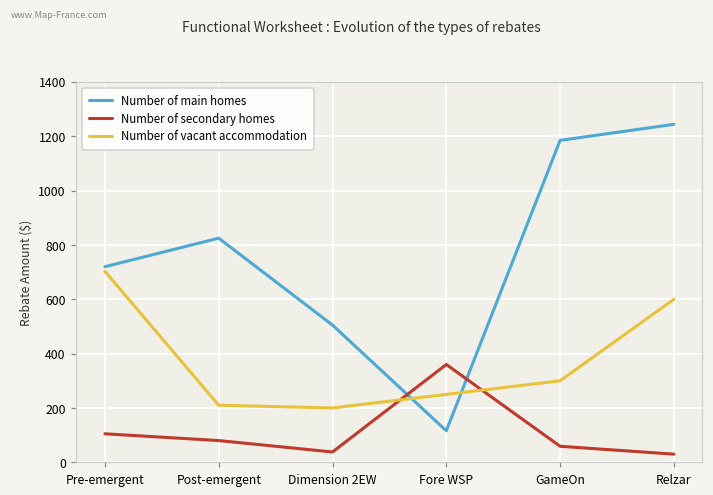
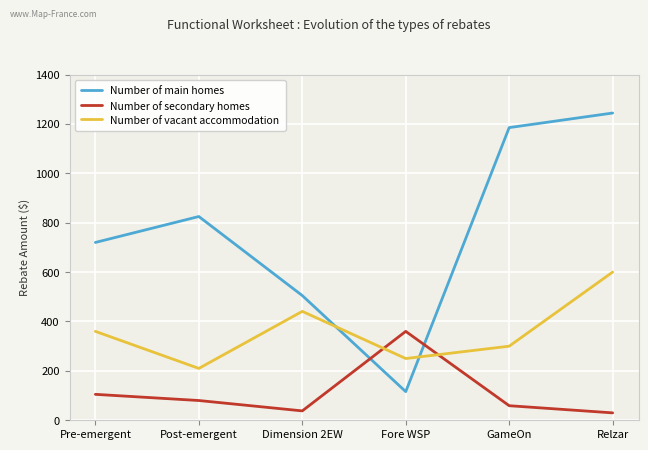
  {
    "Number of main homes": {
      "Pre-emergent": 720,
      "Post-emergent": 830,
      "Dimension 2EW": 510,
      "Fore WSP": 120,
      "GameOn": 1190,
      "Relzar": 1240
    },
    "Number of secondary homes": {
      "Pre-emergent": 110,
      "Post-emergent": 80,
      "Dimension 2EW": 40,
      "Fore WSP": 360,
      "GameOn": 60,
      "Relzar": 30
    },
    "Number of vacant accommodation": {
-     "Pre-emergent": 700,
+     "Pre-emergent": 360,
      "Post-emergent": 210,
-     "Dimension 2EW": 200,
+     "Dimension 2EW": 440,
      "Fore WSP": 250,
      "GameOn": 300,
      "Relzar": 600
    }
  }
